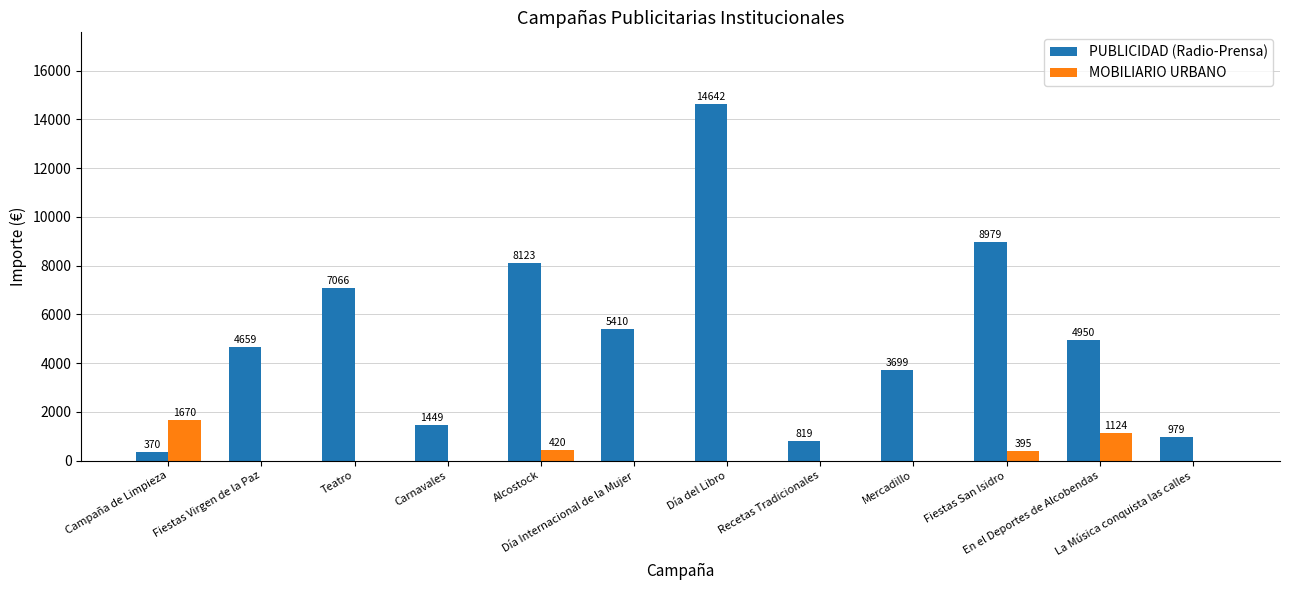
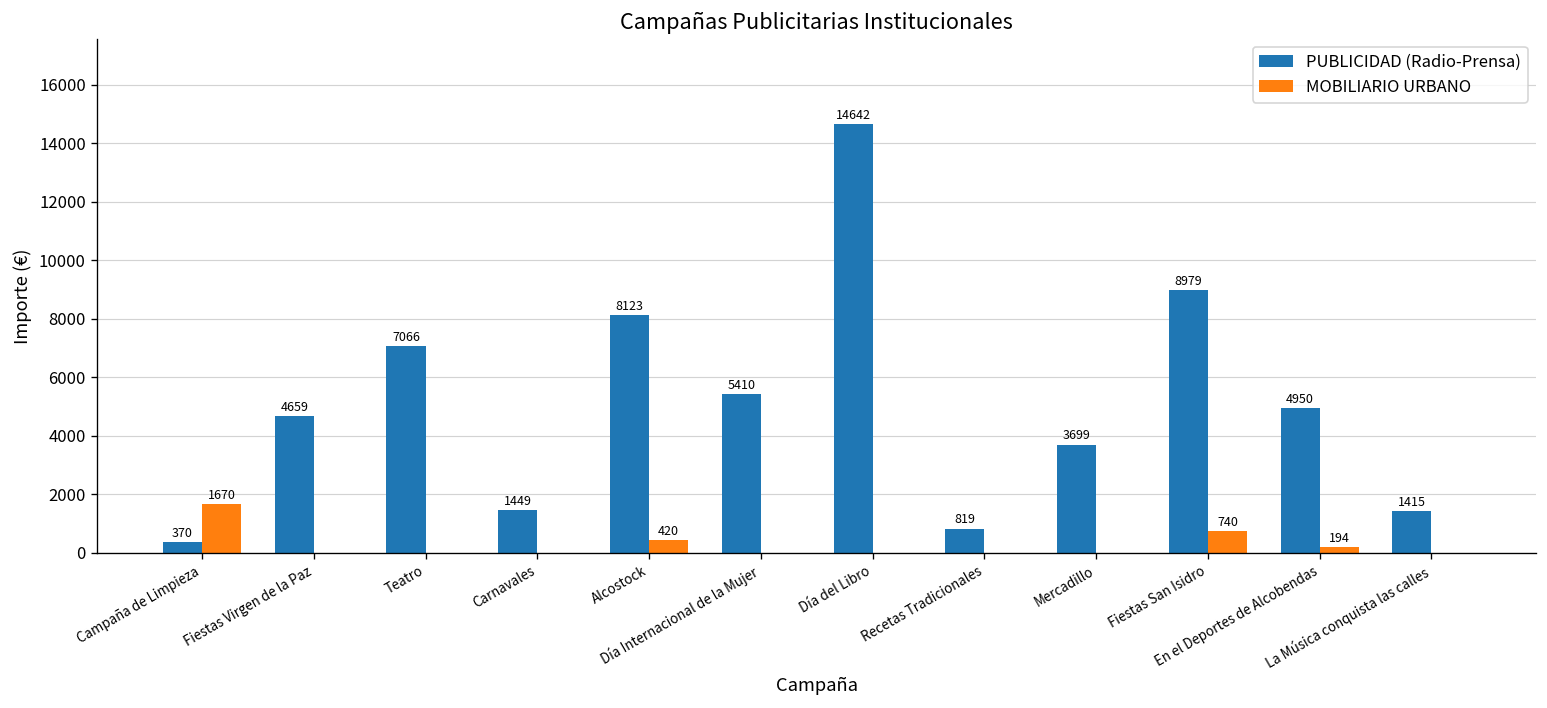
  {
    "PUBLICIDAD (Radio-Prensa)": {
      "Campaña de Limpieza": 370,
      "Fiestas Virgen de la Paz": 4659,
      "Teatro": 7066,
      "Carnavales": 1449,
      "Alcostock": 8123,
      "Día Internacional de la Mujer": 5410,
      "Día del Libro": 14642,
      "Recetas Tradicionales": 819,
      "Mercadillo": 3699,
      "Fiestas San Isidro": 8979,
      "En el Deportes de Alcobendas": 4950,
-     "La Música conquista las calles": 979
+     "La Música conquista las calles": 1415
    },
    "MOBILIARIO URBANO": {
      "Campaña de Limpieza": 1670,
      "Alcostock": 420,
-     "Fiestas San Isidro": 395,
-     "En el Deportes de Alcobendas": 1124
+     "Fiestas San Isidro": 740,
+     "En el Deportes de Alcobendas": 194
    }
  }
